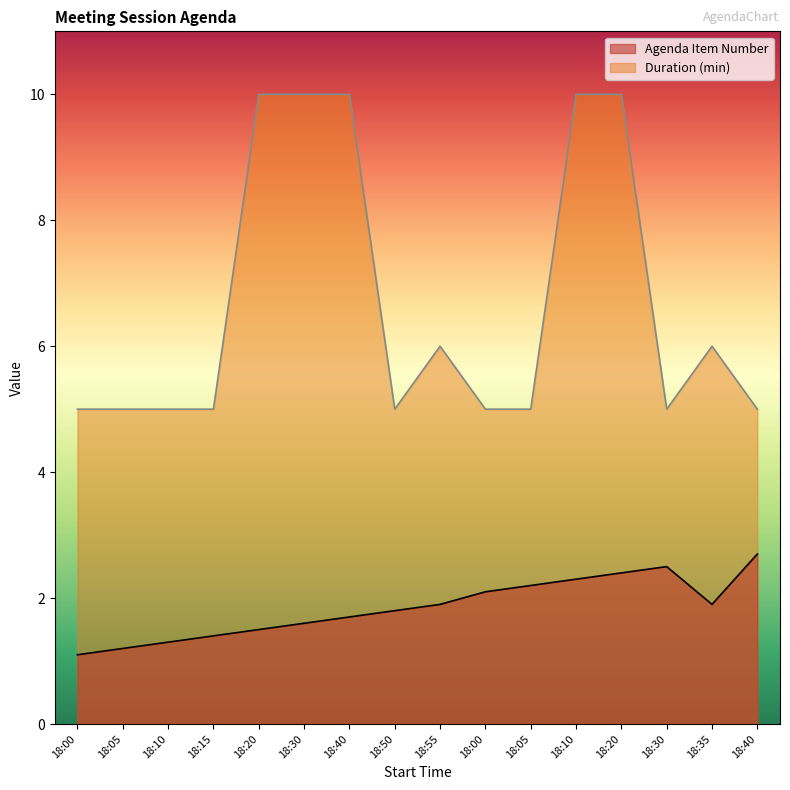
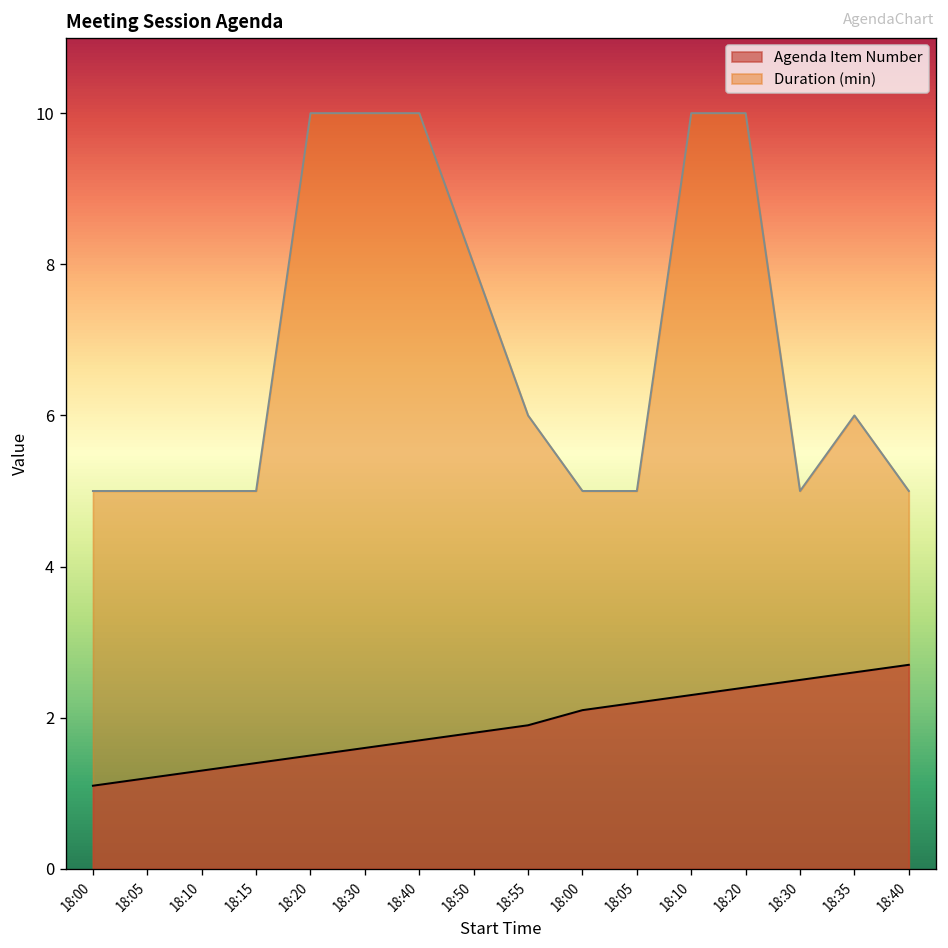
  {
    "Agenda Item Number": {
      "18:15": 1.4,
      "18:50": 1.8,
      "18:55": 1.9,
-     "18:35": 1.9
+     "18:35": 2.6
    },
    "Duration (min)": {
      "18:15": 5,
-     "18:50": 5,
+     "18:50": 8,
      "18:55": 6,
      "18:35": 6
    }
  }
